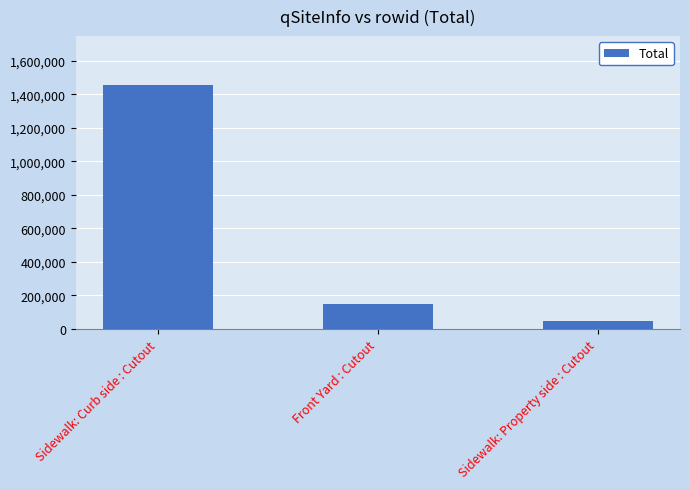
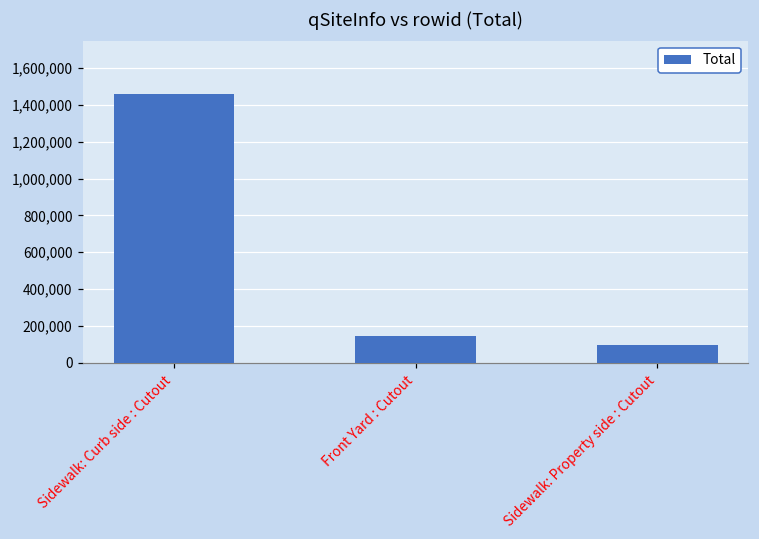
  {
    "Sidewalk: Curb side : Cutout": "1,460,000",
    "Front Yard : Cutout": "150,000",
-   "Sidewalk: Property side : Cutout": "50,000"
+   "Sidewalk: Property side : Cutout": "100,000"
  }
